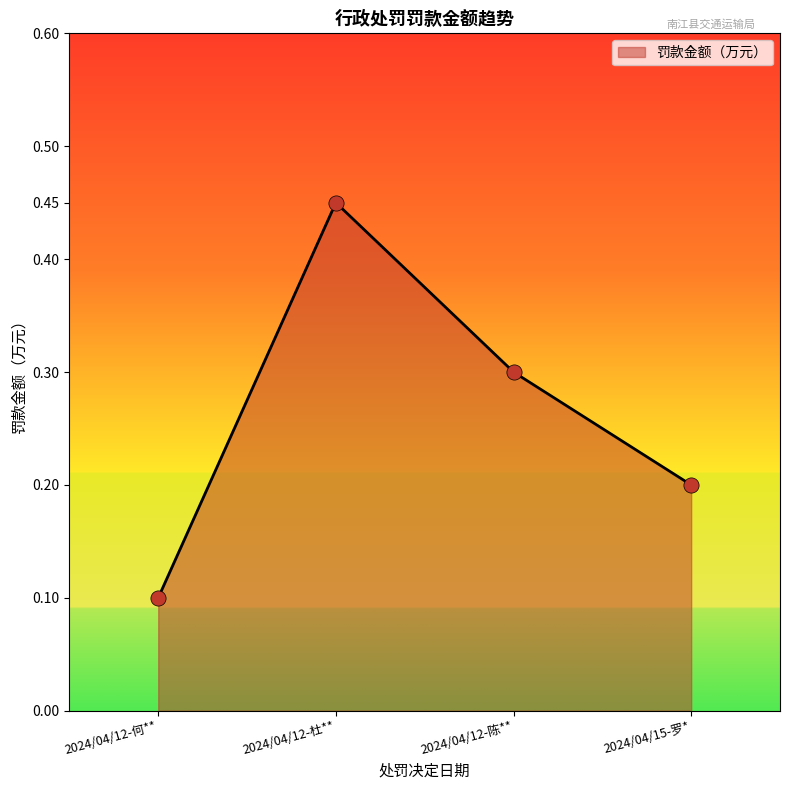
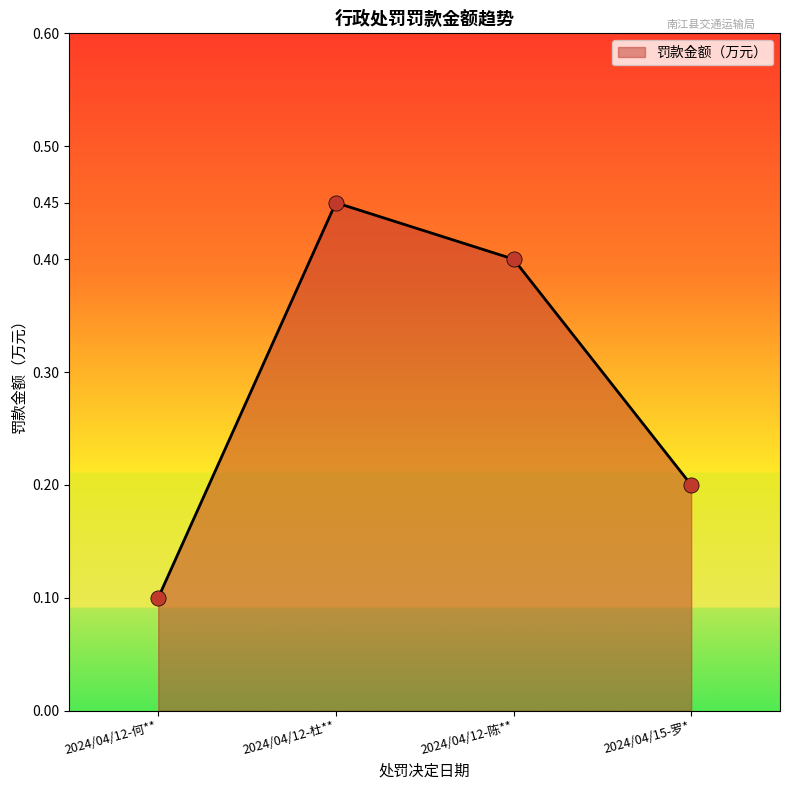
  {
    "2024/04/12-何**": 0.1,
    "2024/04/12-杜**": 0.450,
-   "2024/04/12-陈**": 0.3,
+   "2024/04/12-陈**": 0.4,
    "2024/04/15-罗*": 0.2
  }
